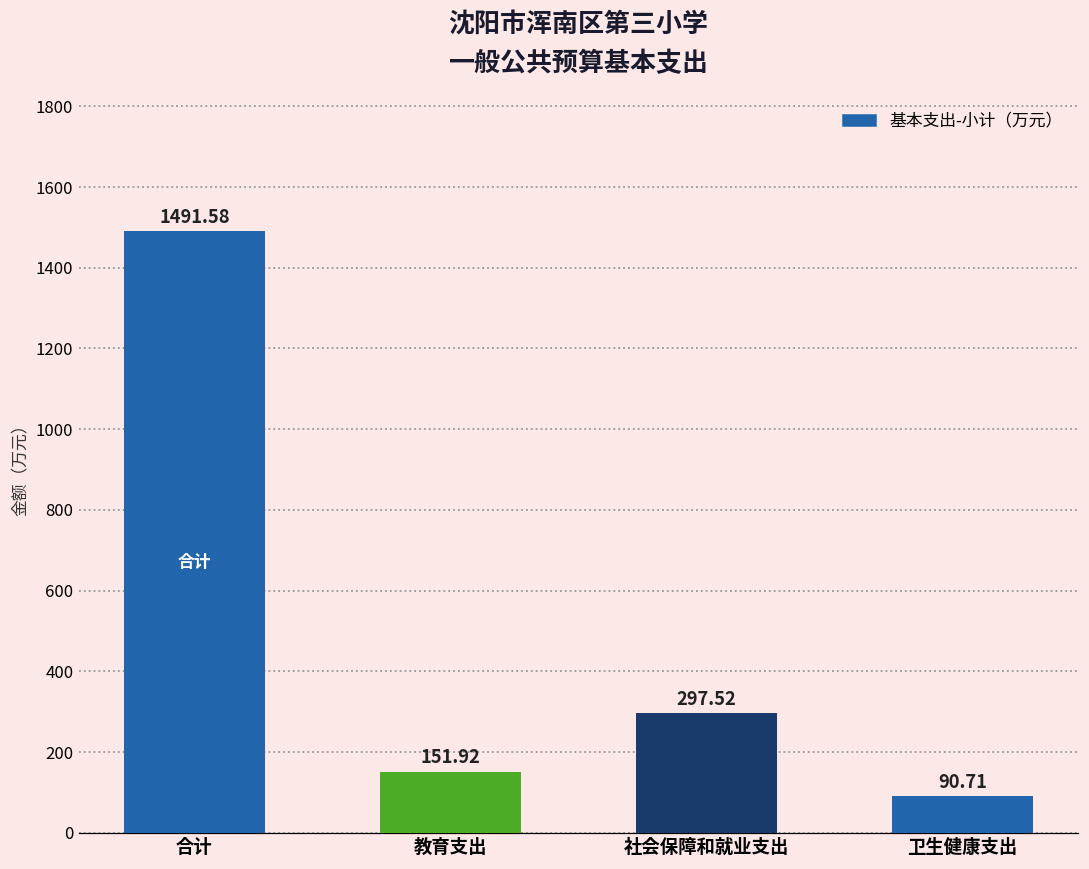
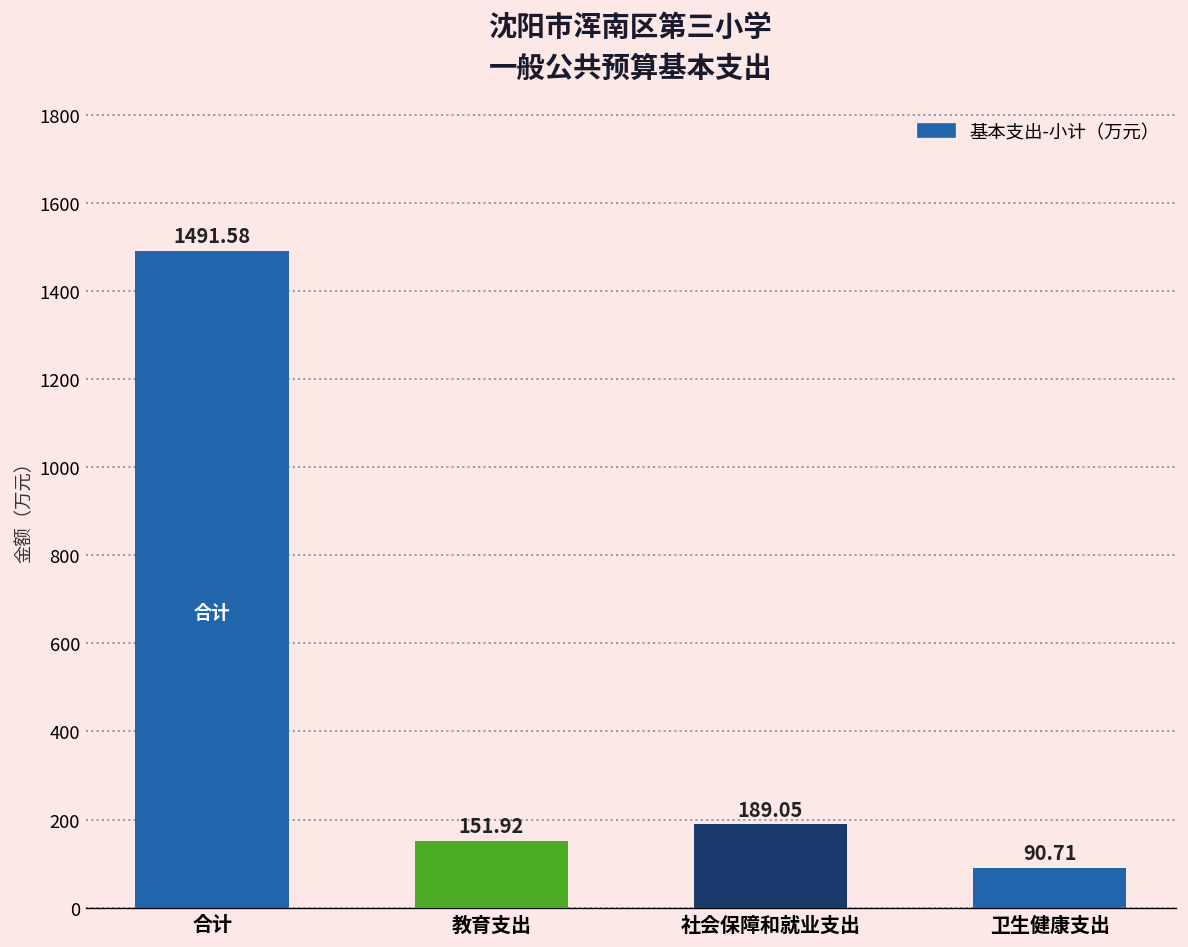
  {
    "合计": 1491.58,
    "教育支出": 151.92,
-   "社会保障和就业支出": 297.52,
+   "社会保障和就业支出": 189.05,
    "卫生健康支出": 90.71
  }
